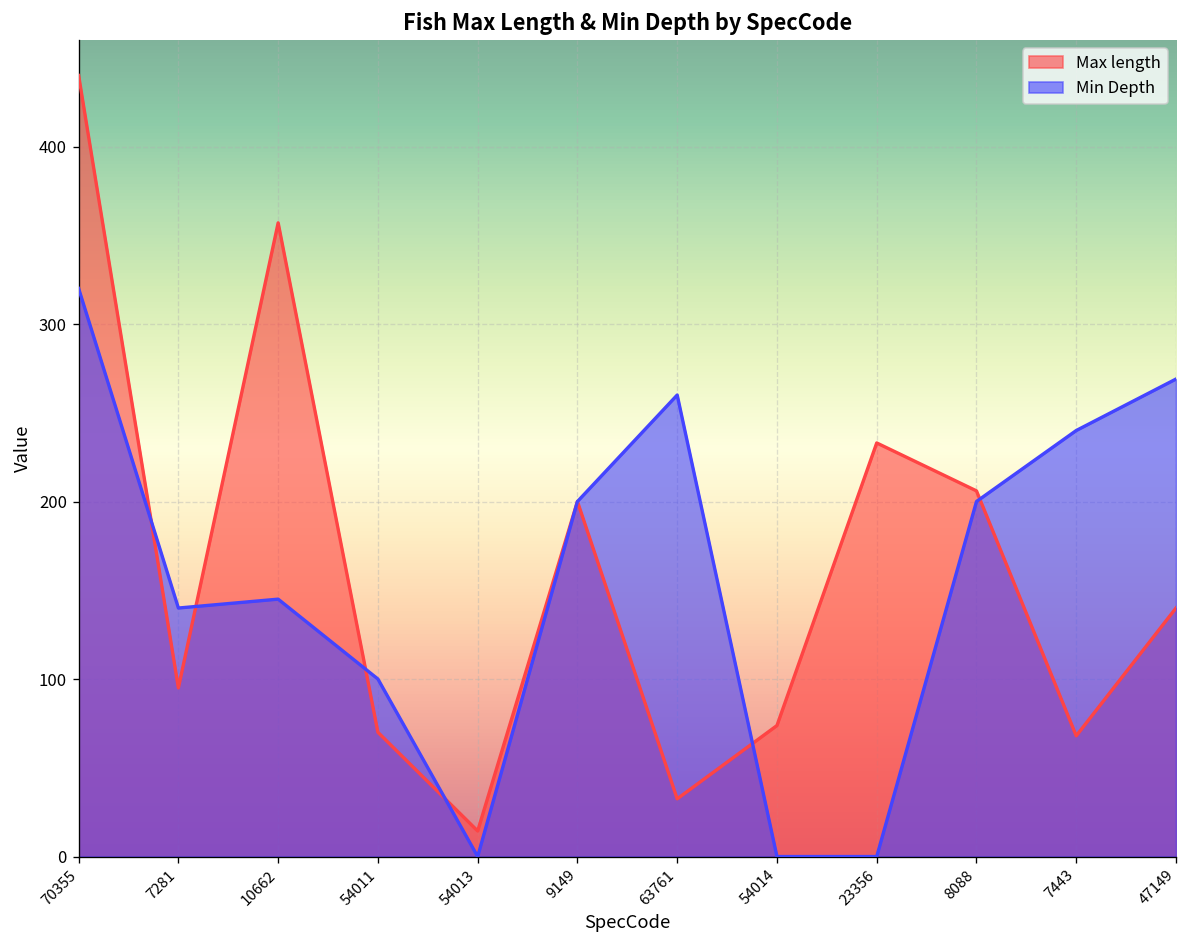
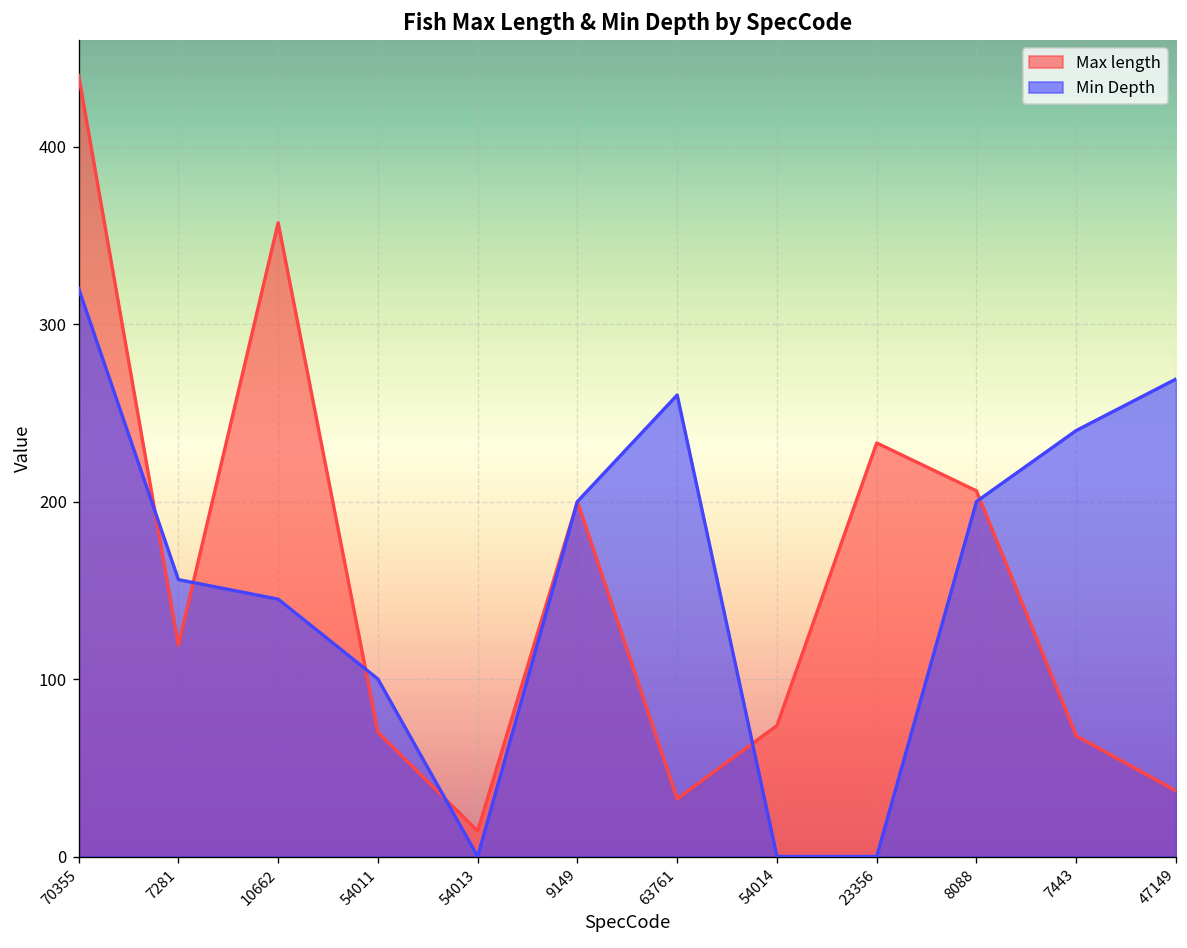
  {
    "Max length": {
      "70355": 440,
-     "7281": 95,
+     "7281": 119,
      "10662": 357,
      "54011": 70,
      "54013": 14,
      "63761": 33,
      "54014": 74,
      "23356": 233,
      "8088": 206,
      "7443": 68,
-     "47149": 140
+     "47149": 37
    },
    "Min Depth": {
      "70355": 320,
-     "7281": 140,
+     "7281": 156,
      "10662": 145,
      "54011": 100,
      "54013": 0,
      "63761": 260,
      "54014": 0,
      "23356": 0,
      "8088": 200,
      "7443": 240,
      "47149": 269
    }
  }
